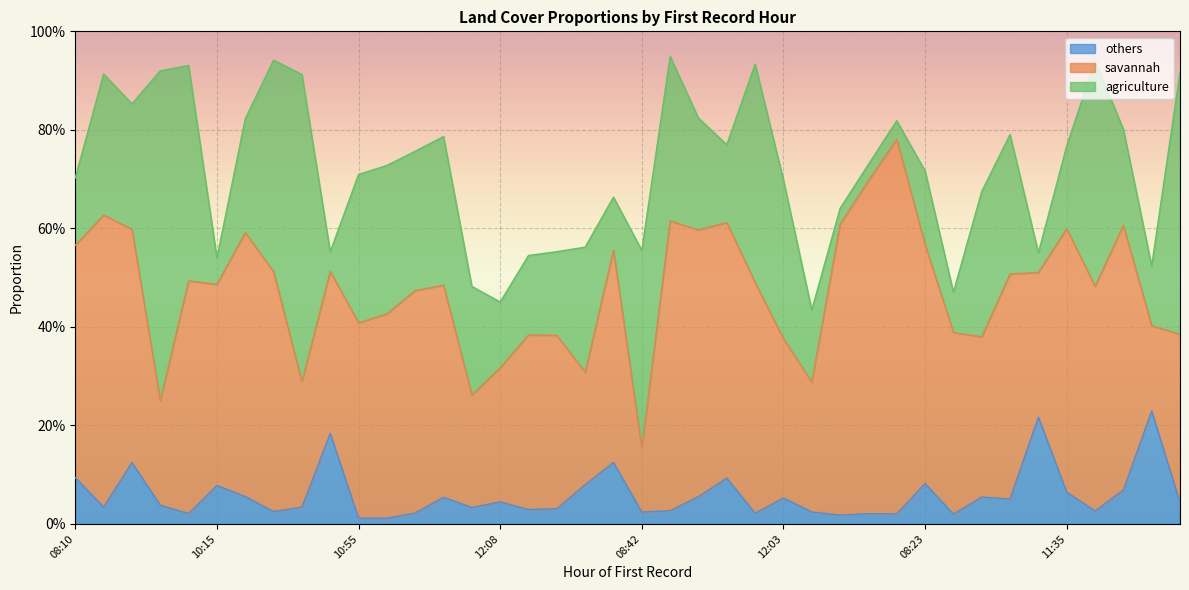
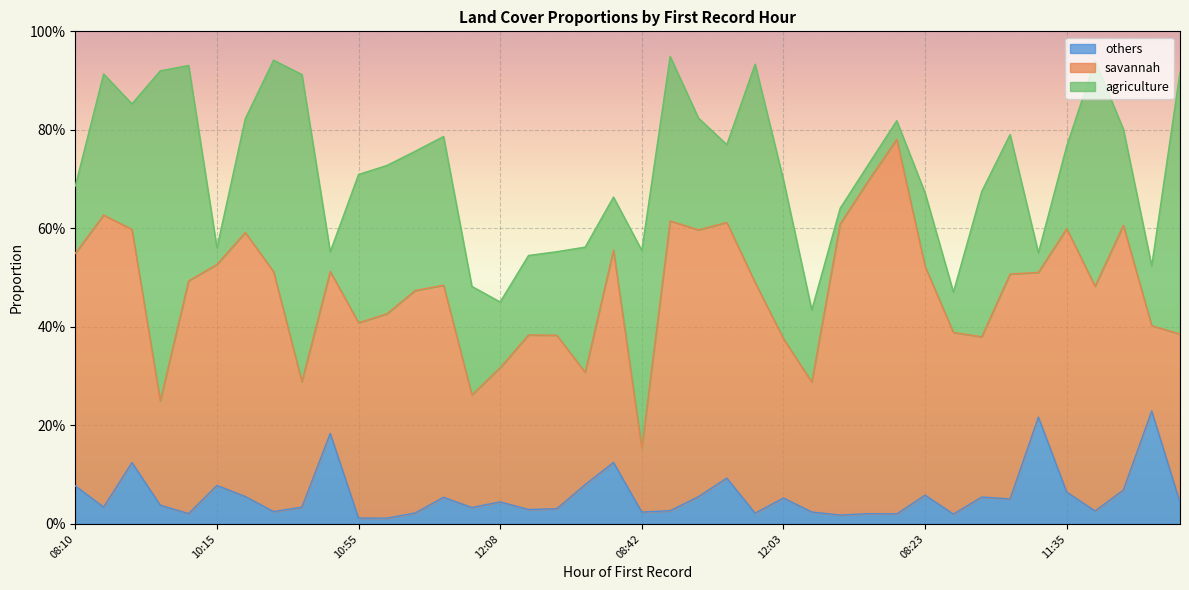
  {
    "others": {
-     "08:10": "9%",
+     "08:10": "8%",
      "10:15": "8%",
      "10:55": "1%",
      "12:08": "4%",
      "08:42": "2%",
      "12:03": "5%",
-     "08:23": "8%",
+     "08:23": "6%",
      "11:35": "6%"
    },
    "savannah": {
      "08:10": "47%",
-     "10:15": "41%",
+     "10:15": "45%",
      "10:55": "40%",
      "12:08": "27%",
      "08:42": "13%",
      "12:03": "32%",
-     "08:23": "49%",
+     "08:23": "46%",
      "11:35": "53%"
    },
    "agriculture": {
      "08:10": "14%",
-     "10:15": "5%",
+     "10:15": "3%",
      "10:55": "30%",
      "12:08": "13%",
      "08:42": "40%",
      "12:03": "32%",
      "08:23": "15%",
      "11:35": "17%"
    }
  }
